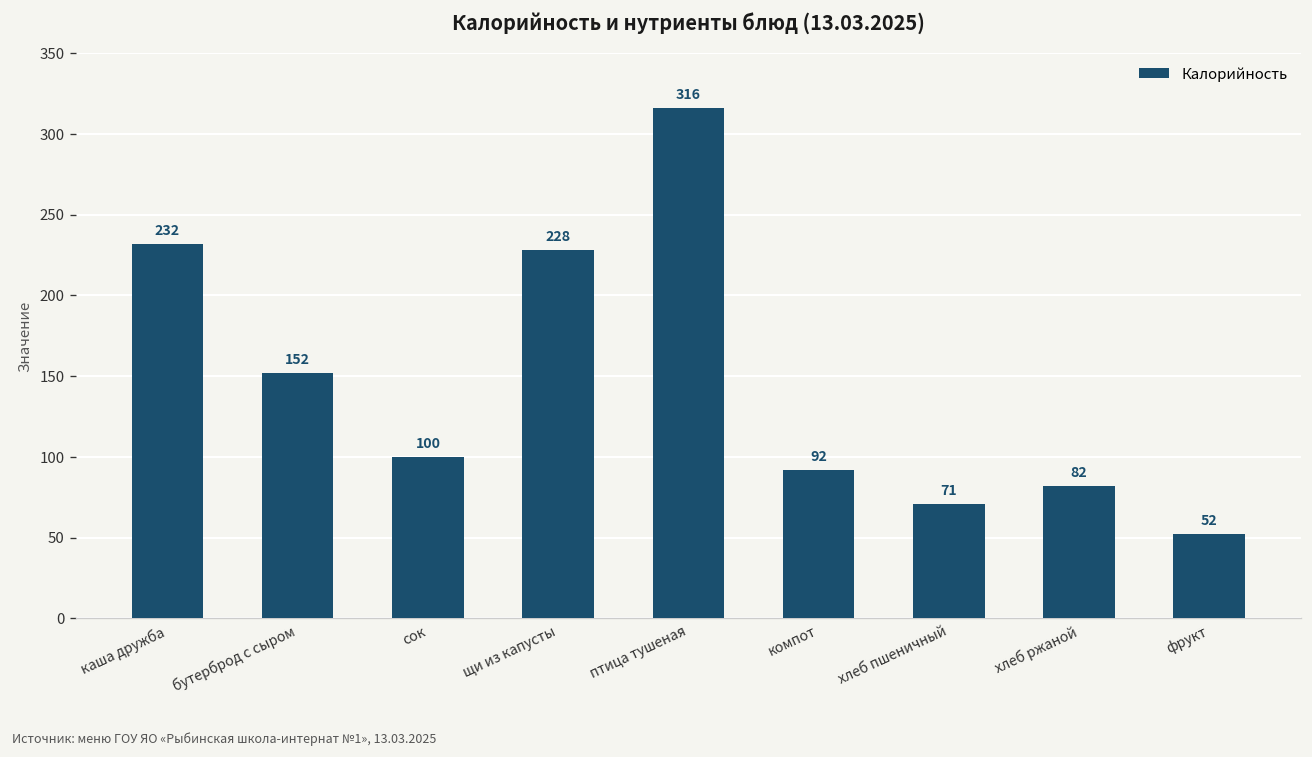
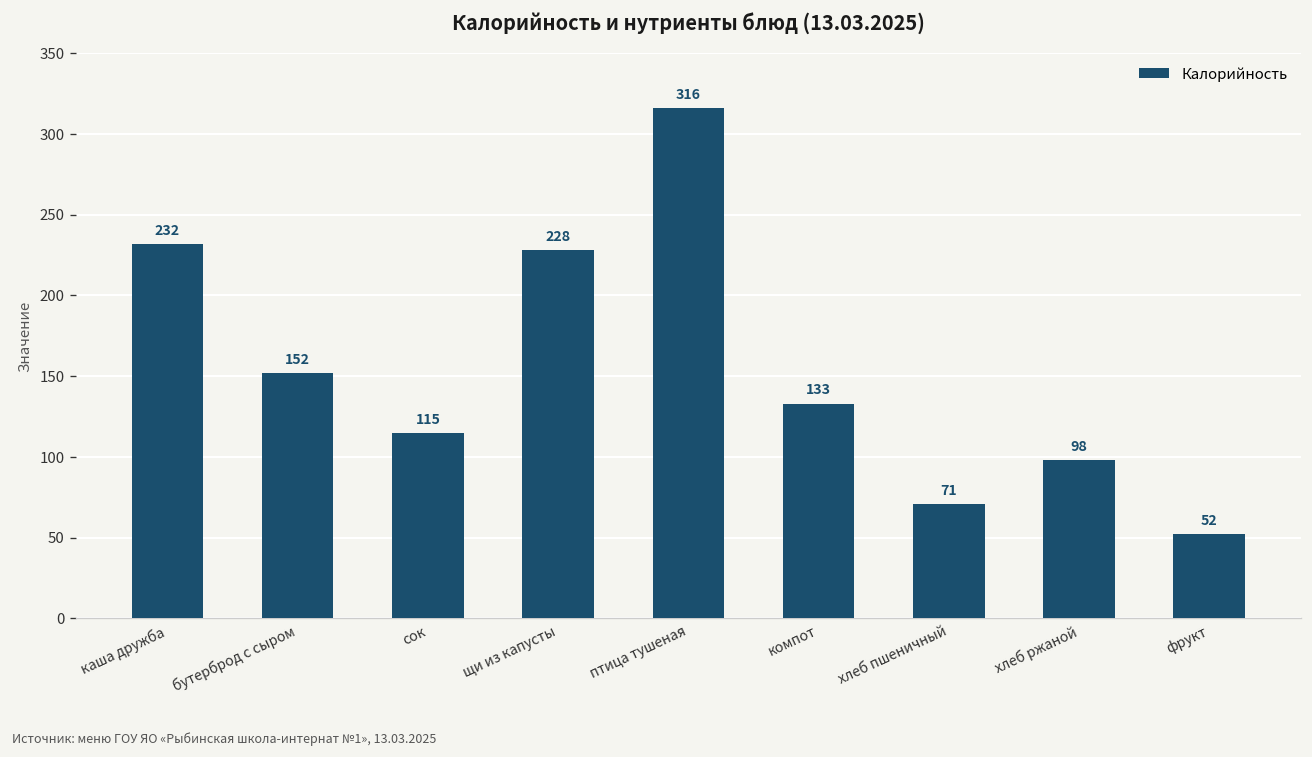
  {
    "каша дружба": 232,
    "бутерброд с сыром": 152,
-   "сок": 100,
+   "сок": 115,
    "щи из капусты": 228,
    "птица тушеная": 316,
-   "компот": 92,
+   "компот": 133,
    "хлеб пшеничный": 71,
-   "хлеб ржаной": 82,
+   "хлеб ржаной": 98,
    "фрукт": 52
  }
